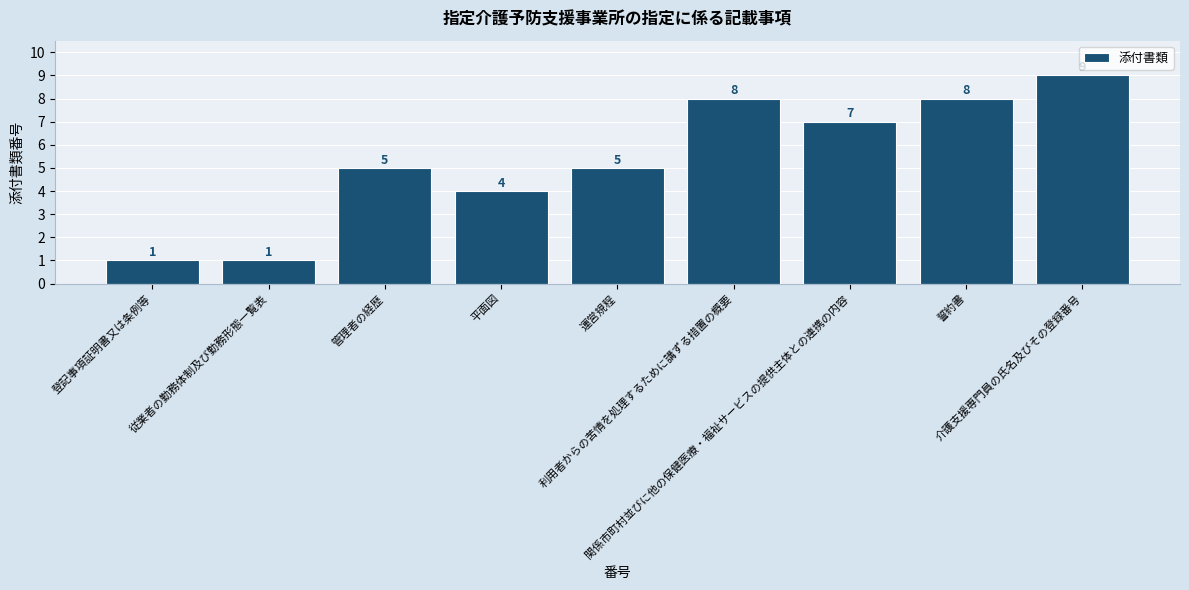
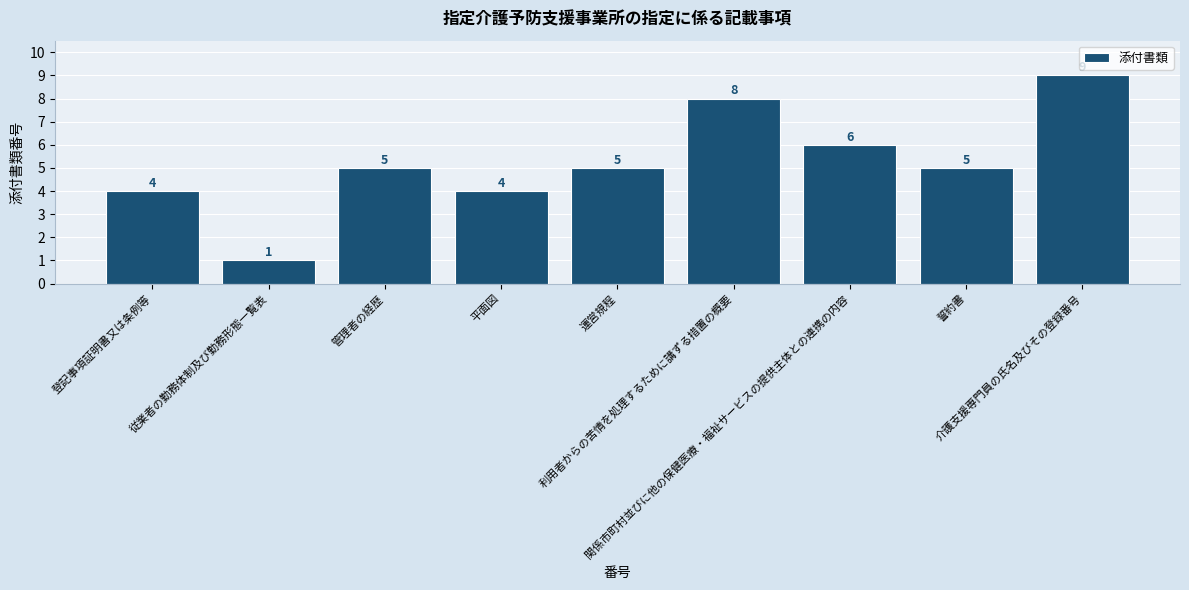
  {
-   "登記事項証明書又は条例等": 1,
+   "登記事項証明書又は条例等": 4,
    "従業者の勤務体制及び勤務形態一覧表": 1,
    "管理者の経歴": 5,
    "平面図": 4,
    "運営規程": 5,
    "利用者からの苦情を処理するために講ずる措置の概要": 8,
-   "関係市町村並びに他の保健医療・福祉サービスの提供主体との連携の内容": 7,
-   "誓約書": 8
+   "関係市町村並びに他の保健医療・福祉サービスの提供主体との連携の内容": 6,
+   "誓約書": 5
  }
